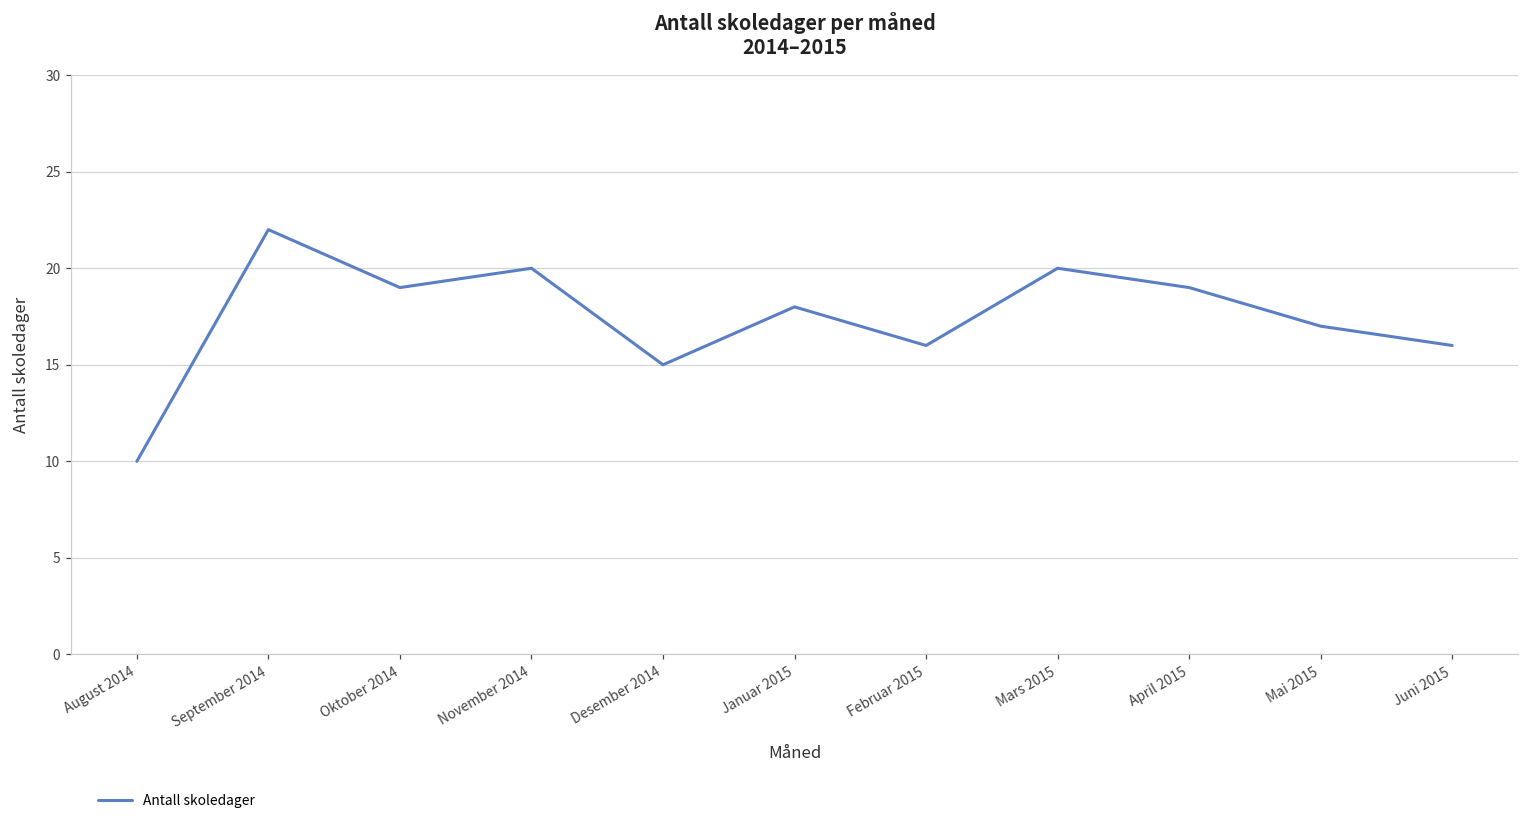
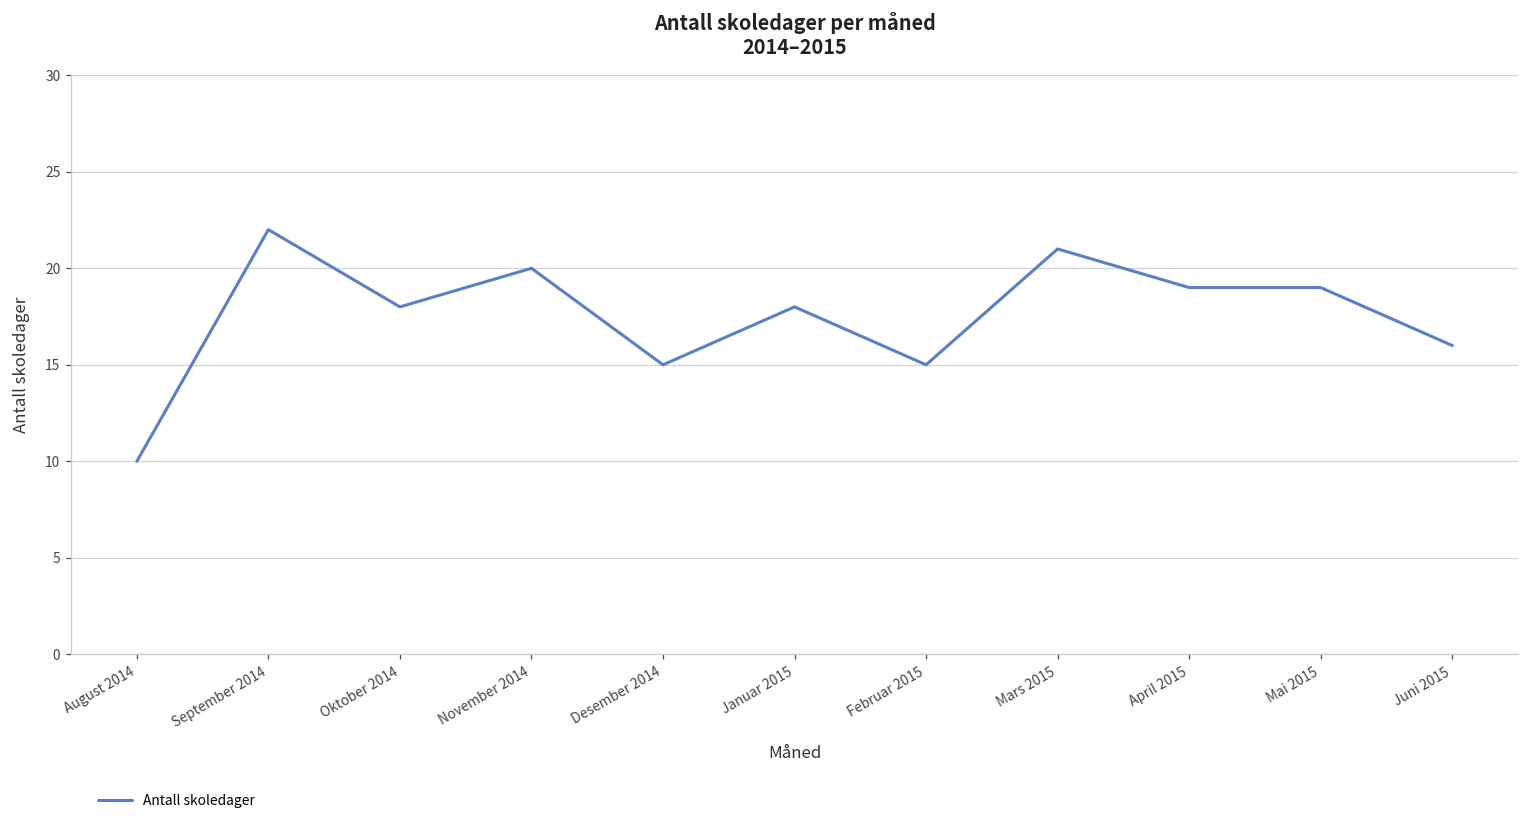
  {
    "August 2014": 10,
    "September 2014": 22,
-   "Oktober 2014": 19,
+   "Oktober 2014": 18,
    "November 2014": 20,
    "Desember 2014": 15,
    "Januar 2015": 18,
-   "Februar 2015": 16,
-   "Mars 2015": 20,
+   "Februar 2015": 15,
+   "Mars 2015": 21,
    "April 2015": 19,
-   "Mai 2015": 17,
+   "Mai 2015": 19,
    "Juni 2015": 16
  }
